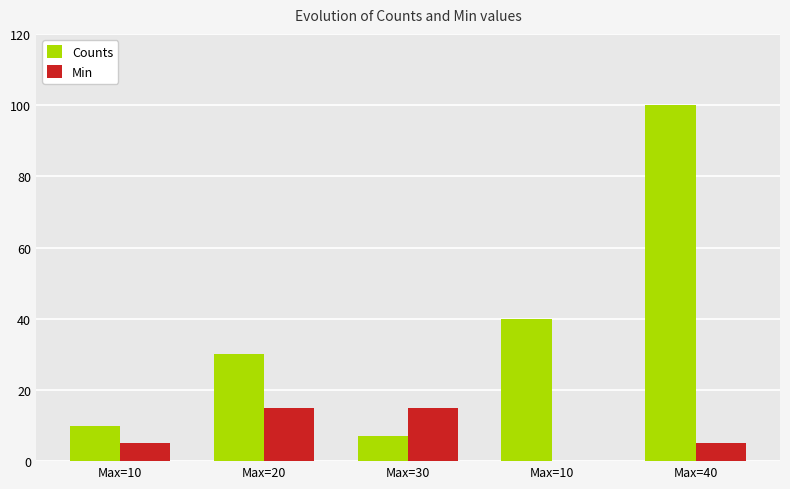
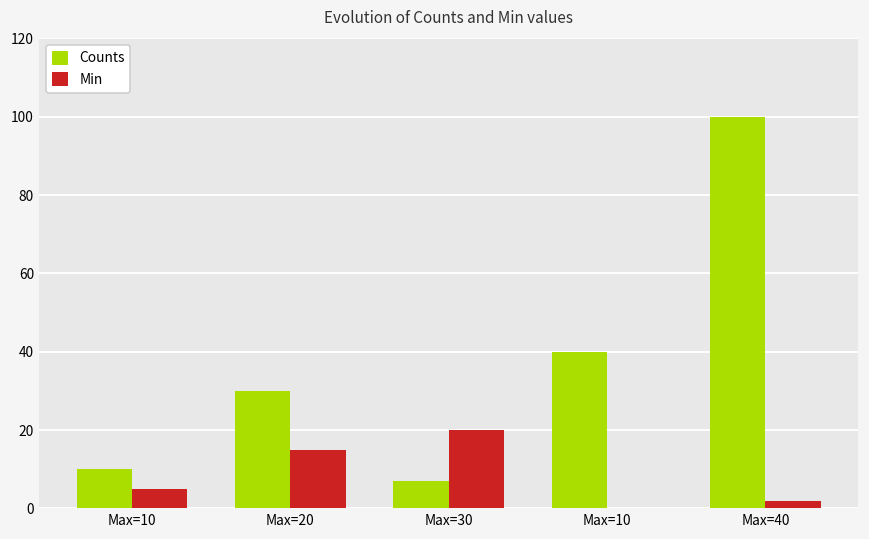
  {
    "Counts": {
      "Max=20": 30,
      "Max=30": 7,
      "Max=40": 100
    },
    "Min": {
      "Max=20": 15,
-     "Max=30": 15,
-     "Max=40": 5
+     "Max=30": 20,
+     "Max=40": 2
    }
  }
